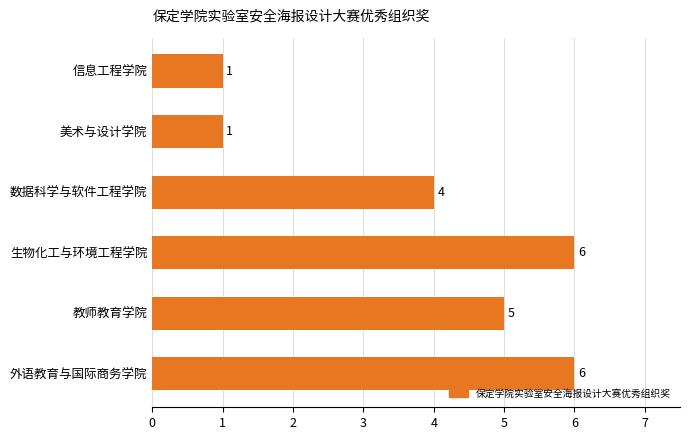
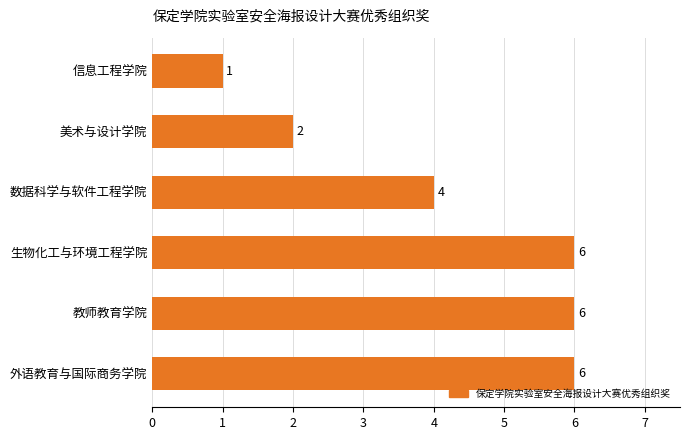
  {
    "信息工程学院": 1,
-   "美术与设计学院": 1,
+   "美术与设计学院": 2,
    "数据科学与软件工程学院": 4,
    "生物化工与环境工程学院": 6,
-   "教师教育学院": 5,
+   "教师教育学院": 6,
    "外语教育与国际商务学院": 6
  }
